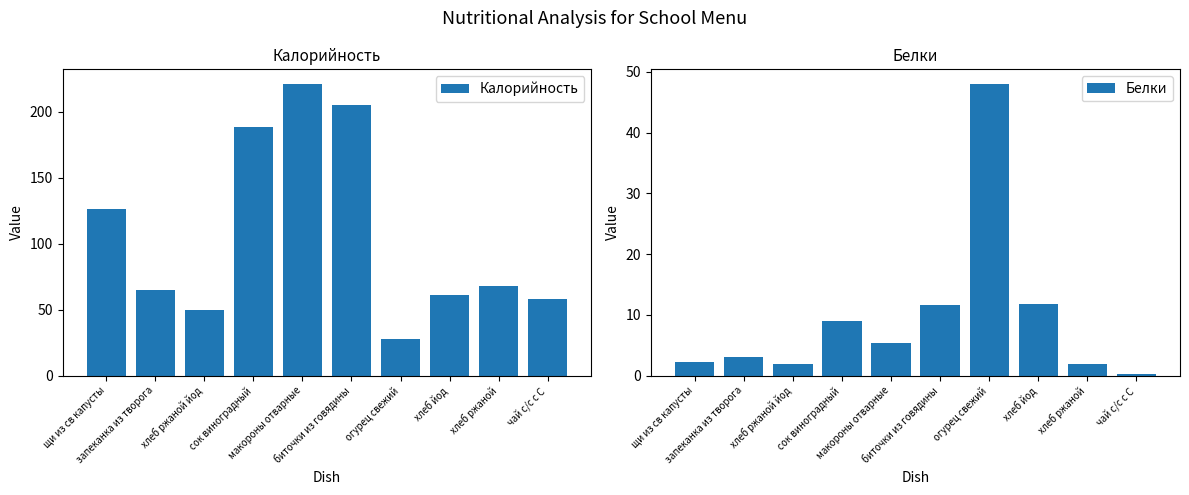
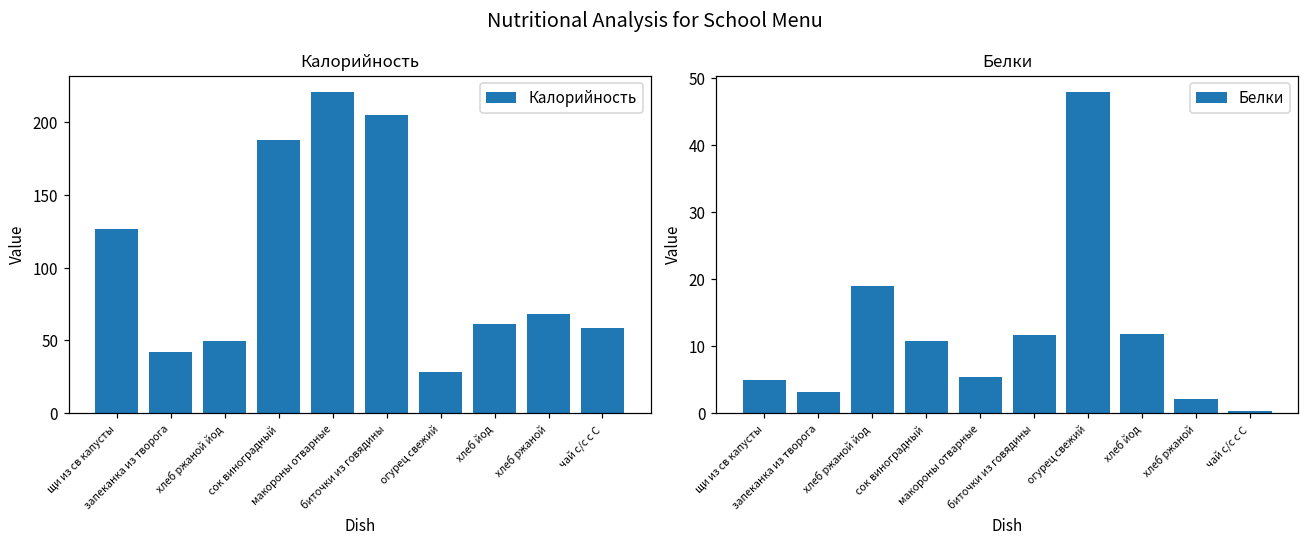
  {
    "Калорийность": {
      "щи из св капусты": 126,
-     "запеканка из творога": 65,
+     "запеканка из творога": 42,
      "хлеб ржаной йод": 50,
      "сок виноградный": 188,
      "макороны отварные": 221,
      "биточки из говядины": 205,
      "огурец свежий": 28,
      "хлеб йод": 61,
      "хлеб ржаной": 68,
      "чай с/с с С": 58
    },
    "Белки": {
-     "щи из св капусты": 2,
+     "щи из св капусты": 5,
      "запеканка из творога": 3,
-     "хлеб ржаной йод": 2,
-     "сок виноградный": 9,
+     "хлеб ржаной йод": 19,
+     "сок виноградный": 11,
      "макороны отварные": 5,
      "биточки из говядины": 12,
      "огурец свежий": 48,
      "хлеб йод": 12,
      "хлеб ржаной": 2
    }
  }
